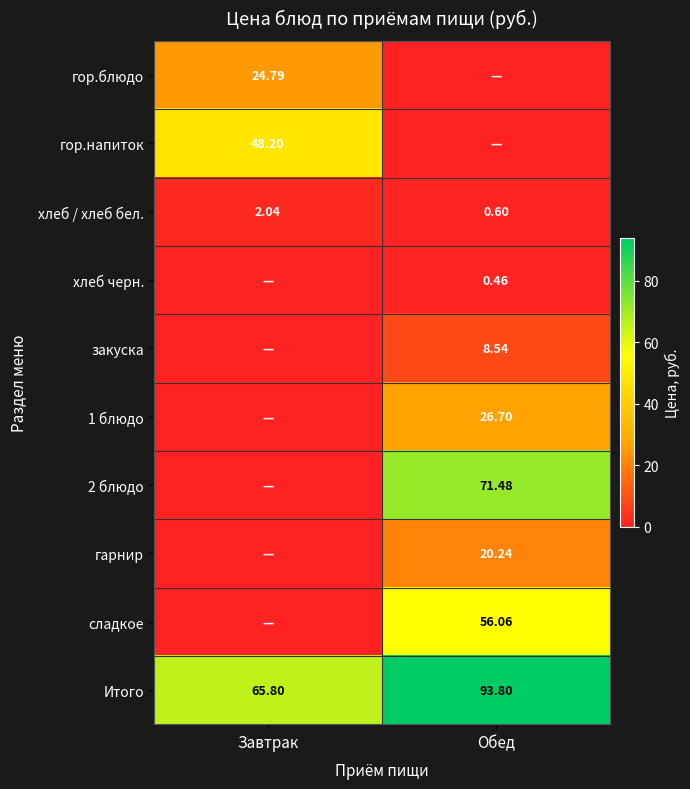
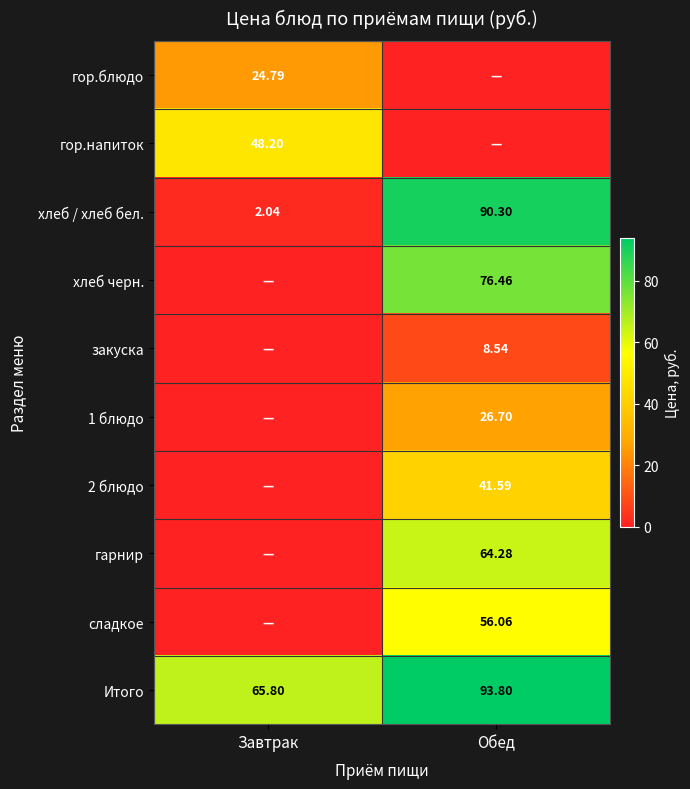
  {
    "гор.блюдо": {
      "Завтрак": 24.79
    },
    "гор.напиток": {
      "Завтрак": 48.20
    },
    "хлеб / хлеб бел.": {
      "Завтрак": 2.04,
-     "Обед": 0.60
+     "Обед": 90.30
    },
    "хлеб черн.": {
-     "Обед": 0.46
+     "Обед": 76.46
    },
    "закуска": {
      "Обед": 8.54
    },
    "1 блюдо": {
      "Обед": 26.70
    },
    "2 блюдо": {
-     "Обед": 71.48
+     "Обед": 41.59
    },
    "гарнир": {
-     "Обед": 20.24
+     "Обед": 64.28
    },
    "сладкое": {
      "Обед": 56.06
    },
    "Итого": {
      "Завтрак": 65.80,
      "Обед": 93.80
    }
  }
